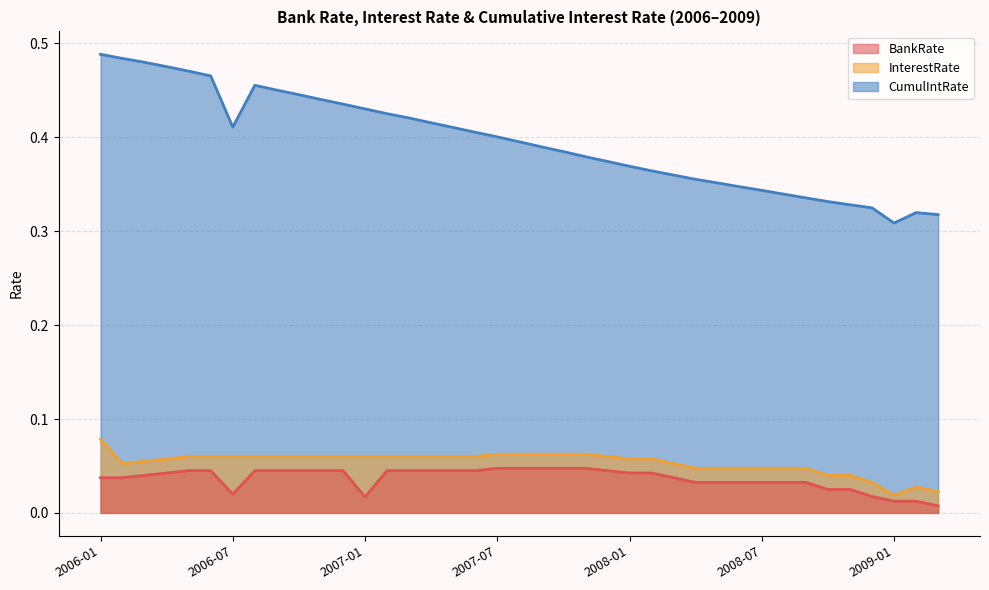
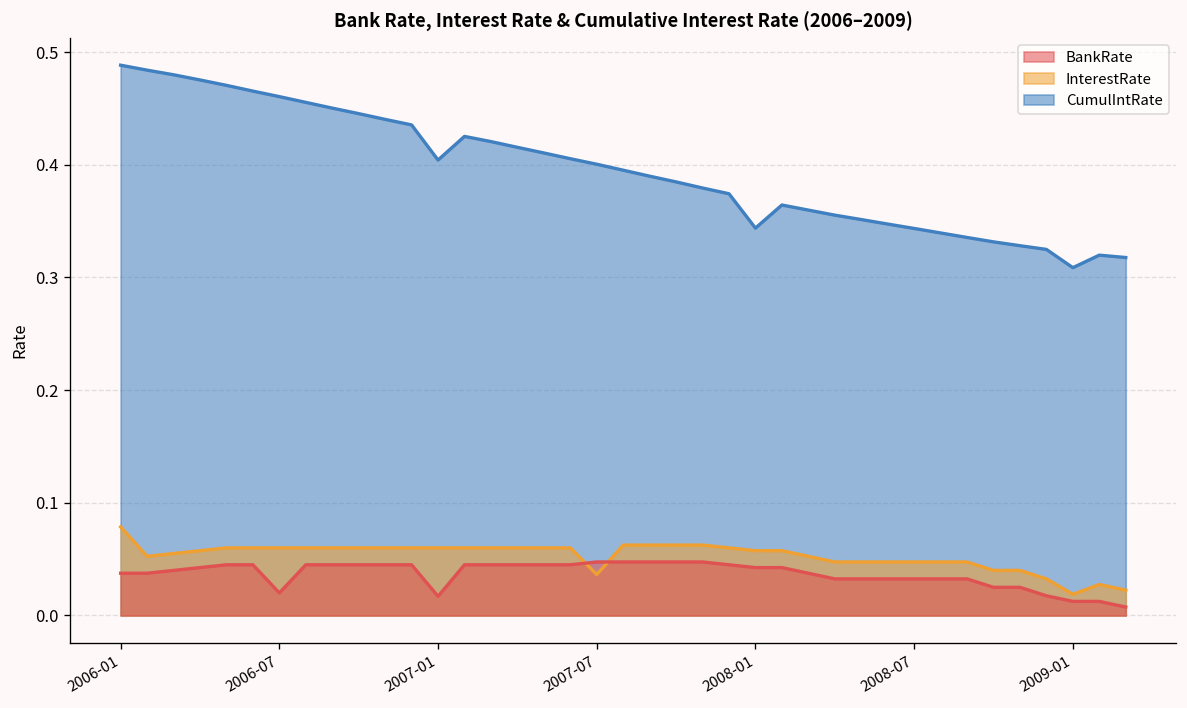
  {
    "CumulIntRate": {
      "2006-01": 0.49,
-     "2006-07": 0.41,
-     "2007-01": 0.43,
+     "2006-07": 0.46,
+     "2007-01": 0.40,
      "2007-07": 0.40,
-     "2008-01": 0.37,
+     "2008-01": 0.34,
      "2008-07": 0.34,
      "2009-01": 0.31
    },
    "InterestRate": {
      "2006-01": 0.08,
      "2006-07": 0.06,
      "2007-01": 0.06,
-     "2007-07": 0.06,
+     "2007-07": 0.04,
      "2008-01": 0.06,
      "2008-07": 0.05,
      "2009-01": 0.02
    },
    "BankRate": {
      "2006-01": 0.04,
      "2006-07": 0.02,
      "2007-01": 0.02,
      "2007-07": 0.05,
      "2008-01": 0.04,
      "2008-07": 0.03,
      "2009-01": 0.01
    }
  }
